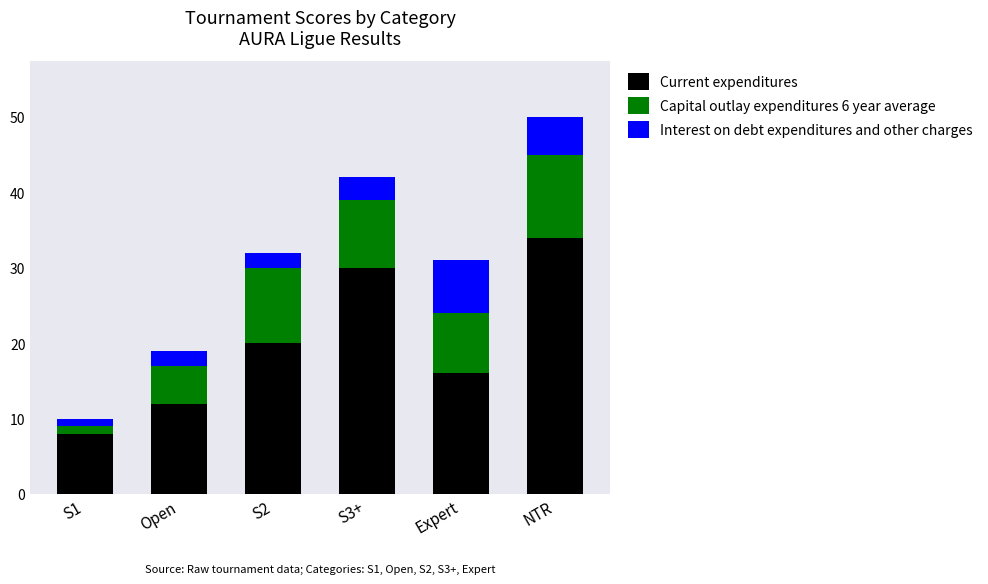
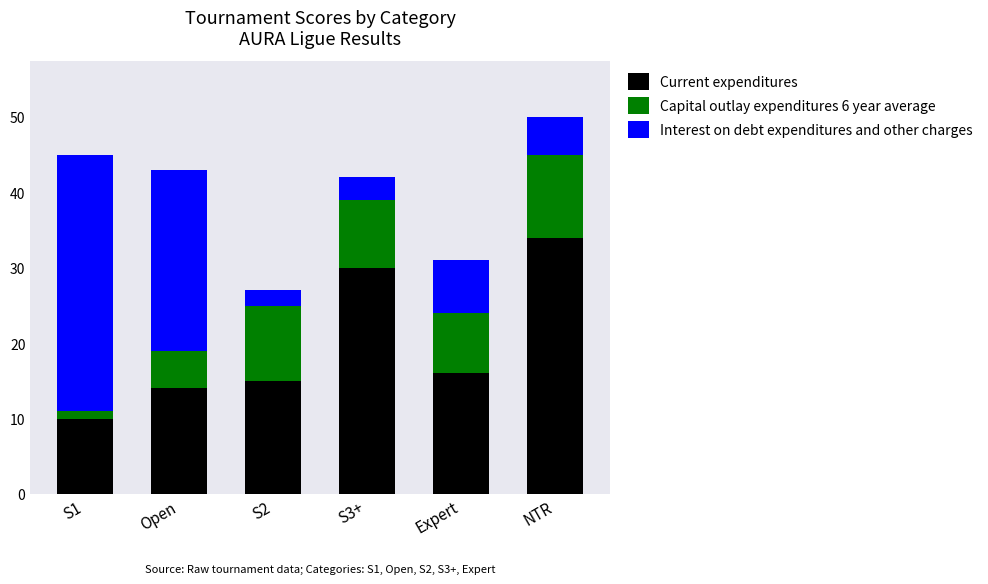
  {
    "Current expenditures": {
-     "S1": 8,
-     "Open": 12,
-     "S2": 20,
+     "S1": 10,
+     "Open": 14,
+     "S2": 15,
      "S3+": 30,
      "Expert": 16,
      "NTR": 34
    },
    "Capital outlay expenditures 6 year average": {
      "S1": 1,
      "Open": 5,
      "S2": 10,
      "S3+": 9,
      "Expert": 8,
      "NTR": 11
    },
    "Interest on debt expenditures and other charges": {
-     "S1": 1,
-     "Open": 2,
+     "S1": 34,
+     "Open": 24,
      "S2": 2,
      "S3+": 3,
      "Expert": 7,
      "NTR": 5
    }
  }
